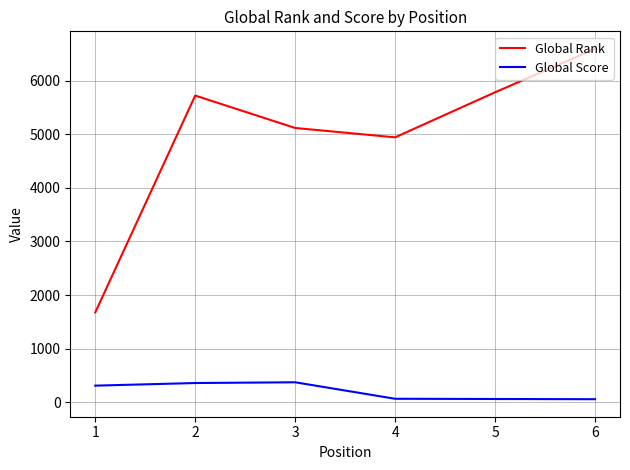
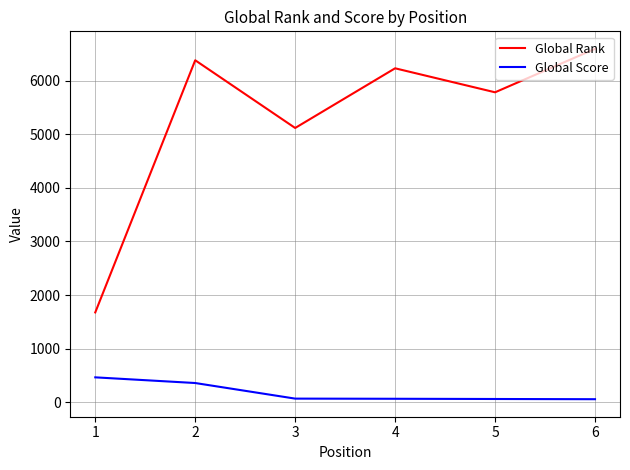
  {
    "Global Rank": {
      "1": 1700,
-     "2": 5700,
+     "2": 6400,
      "3": 5100,
-     "4": 4900,
+     "4": 6200,
      "5": 5800
    },
    "Global Score": {
-     "1": 300,
+     "1": 500,
      "2": 400,
-     "3": 400,
+     "3": 100,
      "4": 100,
      "5": 100,
      "6": 100
    }
  }
